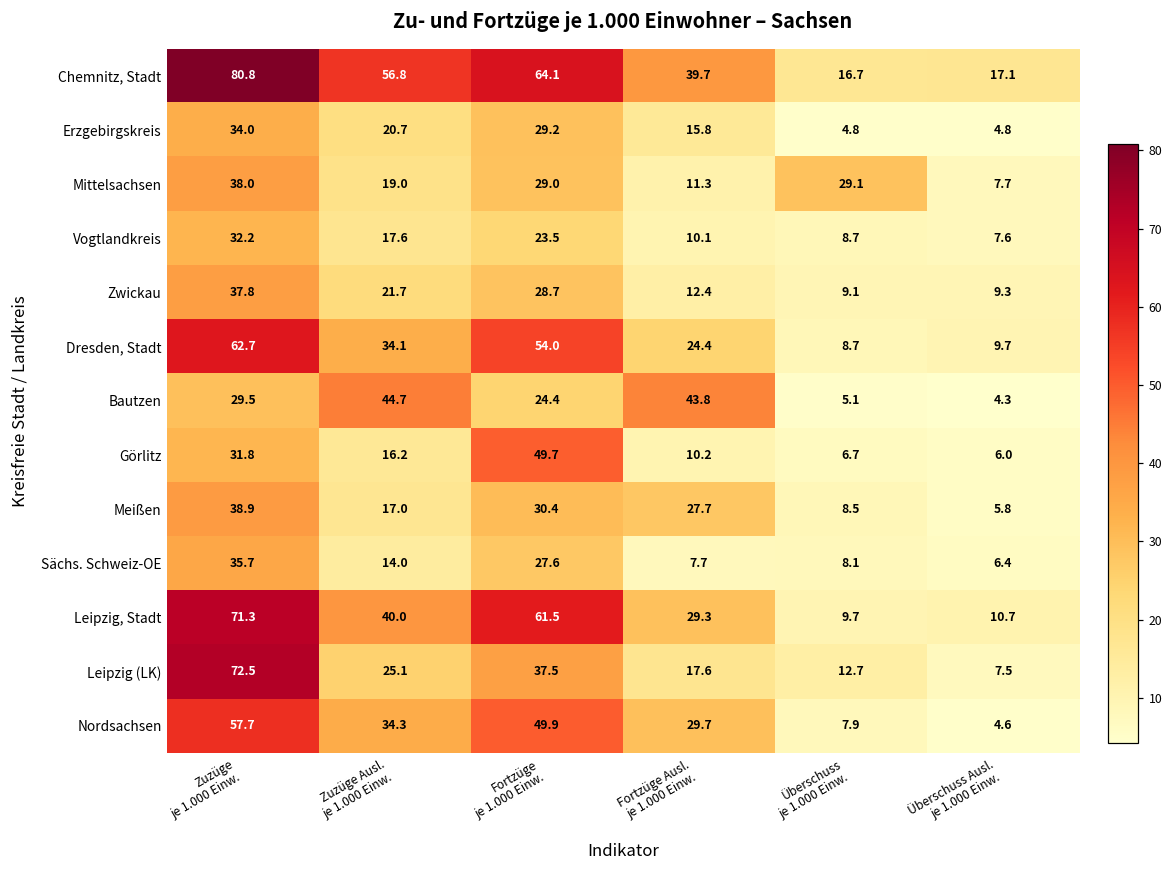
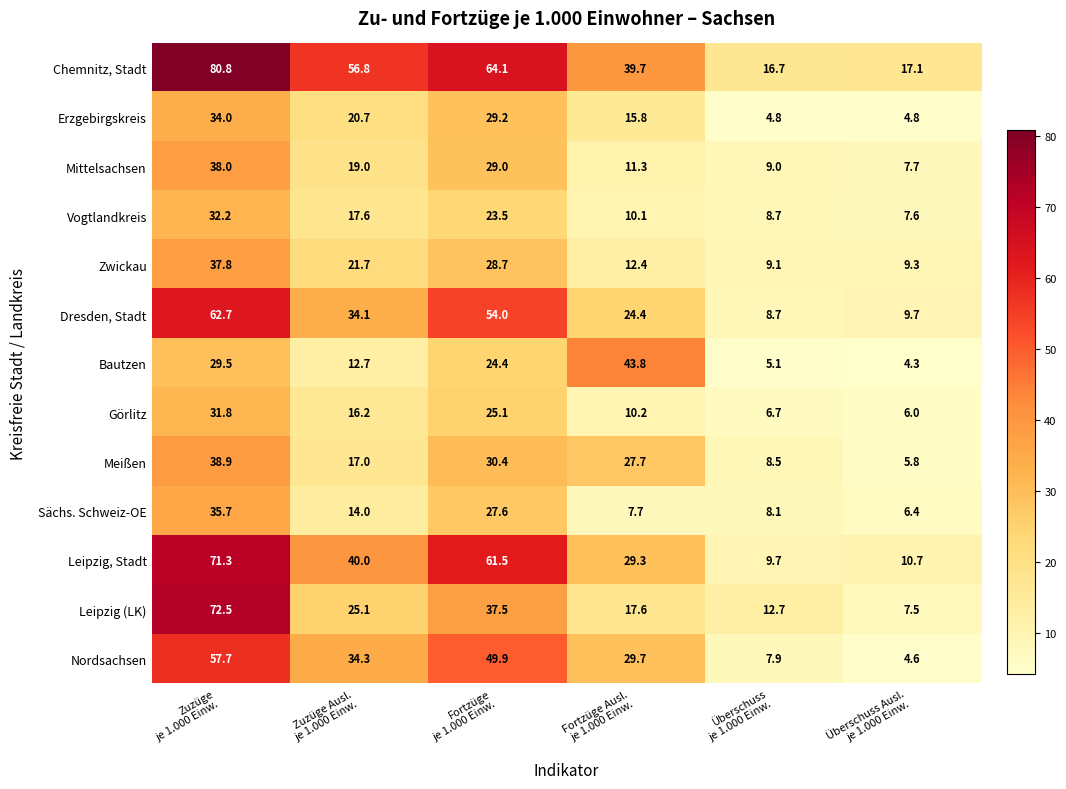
  {
    "Chemnitz, Stadt": {
      "Zuzüge je 1.000 Einw.": 80.8,
      "Zuzüge Ausl. je 1.000 Einw.": 56.8,
      "Fortzüge je 1.000 Einw.": 64.1,
      "Fortzüge Ausl. je 1.000 Einw.": 39.7,
      "Überschuss je 1.000 Einw.": 16.7,
      "Überschuss Ausl. je 1.000 Einw.": 17.1
    },
    "Erzgebirgskreis": {
      "Zuzüge je 1.000 Einw.": 34.0,
      "Zuzüge Ausl. je 1.000 Einw.": 20.7,
      "Fortzüge je 1.000 Einw.": 29.2,
      "Fortzüge Ausl. je 1.000 Einw.": 15.8,
      "Überschuss je 1.000 Einw.": 4.8,
      "Überschuss Ausl. je 1.000 Einw.": 4.8
    },
    "Mittelsachsen": {
      "Zuzüge je 1.000 Einw.": 38.0,
      "Zuzüge Ausl. je 1.000 Einw.": 19.0,
      "Fortzüge je 1.000 Einw.": 29.0,
      "Fortzüge Ausl. je 1.000 Einw.": 11.3,
-     "Überschuss je 1.000 Einw.": 29.1,
+     "Überschuss je 1.000 Einw.": 9.0,
      "Überschuss Ausl. je 1.000 Einw.": 7.7
    },
    "Vogtlandkreis": {
      "Zuzüge je 1.000 Einw.": 32.2,
      "Zuzüge Ausl. je 1.000 Einw.": 17.6,
      "Fortzüge je 1.000 Einw.": 23.5,
      "Fortzüge Ausl. je 1.000 Einw.": 10.1,
      "Überschuss je 1.000 Einw.": 8.7,
      "Überschuss Ausl. je 1.000 Einw.": 7.6
    },
    "Zwickau": {
      "Zuzüge je 1.000 Einw.": 37.8,
      "Zuzüge Ausl. je 1.000 Einw.": 21.7,
      "Fortzüge je 1.000 Einw.": 28.7,
      "Fortzüge Ausl. je 1.000 Einw.": 12.4,
      "Überschuss je 1.000 Einw.": 9.1,
      "Überschuss Ausl. je 1.000 Einw.": 9.3
    },
    "Dresden, Stadt": {
      "Zuzüge je 1.000 Einw.": 62.7,
      "Zuzüge Ausl. je 1.000 Einw.": 34.1,
      "Fortzüge je 1.000 Einw.": 54.0,
      "Fortzüge Ausl. je 1.000 Einw.": 24.4,
      "Überschuss je 1.000 Einw.": 8.7,
      "Überschuss Ausl. je 1.000 Einw.": 9.7
    },
    "Bautzen": {
      "Zuzüge je 1.000 Einw.": 29.5,
-     "Zuzüge Ausl. je 1.000 Einw.": 44.7,
+     "Zuzüge Ausl. je 1.000 Einw.": 12.7,
      "Fortzüge je 1.000 Einw.": 24.4,
      "Fortzüge Ausl. je 1.000 Einw.": 43.8,
      "Überschuss je 1.000 Einw.": 5.1,
      "Überschuss Ausl. je 1.000 Einw.": 4.3
    },
    "Görlitz": {
      "Zuzüge je 1.000 Einw.": 31.8,
      "Zuzüge Ausl. je 1.000 Einw.": 16.2,
-     "Fortzüge je 1.000 Einw.": 49.7,
+     "Fortzüge je 1.000 Einw.": 25.1,
      "Fortzüge Ausl. je 1.000 Einw.": 10.2,
      "Überschuss je 1.000 Einw.": 6.7,
      "Überschuss Ausl. je 1.000 Einw.": 6.0
    },
    "Meißen": {
      "Zuzüge je 1.000 Einw.": 38.9,
      "Zuzüge Ausl. je 1.000 Einw.": 17.0,
      "Fortzüge je 1.000 Einw.": 30.4,
      "Fortzüge Ausl. je 1.000 Einw.": 27.7,
      "Überschuss je 1.000 Einw.": 8.5,
      "Überschuss Ausl. je 1.000 Einw.": 5.8
    },
    "Sächs. Schweiz-OE": {
      "Zuzüge je 1.000 Einw.": 35.7,
      "Zuzüge Ausl. je 1.000 Einw.": 14.0,
      "Fortzüge je 1.000 Einw.": 27.6,
      "Fortzüge Ausl. je 1.000 Einw.": 7.7,
      "Überschuss je 1.000 Einw.": 8.1,
      "Überschuss Ausl. je 1.000 Einw.": 6.4
    },
    "Leipzig, Stadt": {
      "Zuzüge je 1.000 Einw.": 71.3,
      "Zuzüge Ausl. je 1.000 Einw.": 40.0,
      "Fortzüge je 1.000 Einw.": 61.5,
      "Fortzüge Ausl. je 1.000 Einw.": 29.3,
      "Überschuss je 1.000 Einw.": 9.7,
      "Überschuss Ausl. je 1.000 Einw.": 10.7
    },
    "Leipzig (LK)": {
      "Zuzüge je 1.000 Einw.": 72.5,
      "Zuzüge Ausl. je 1.000 Einw.": 25.1,
      "Fortzüge je 1.000 Einw.": 37.5,
      "Fortzüge Ausl. je 1.000 Einw.": 17.6,
      "Überschuss je 1.000 Einw.": 12.7,
      "Überschuss Ausl. je 1.000 Einw.": 7.5
    },
    "Nordsachsen": {
      "Zuzüge je 1.000 Einw.": 57.7,
      "Zuzüge Ausl. je 1.000 Einw.": 34.3,
      "Fortzüge je 1.000 Einw.": 49.9,
      "Fortzüge Ausl. je 1.000 Einw.": 29.7,
      "Überschuss je 1.000 Einw.": 7.9,
      "Überschuss Ausl. je 1.000 Einw.": 4.6
    }
  }
